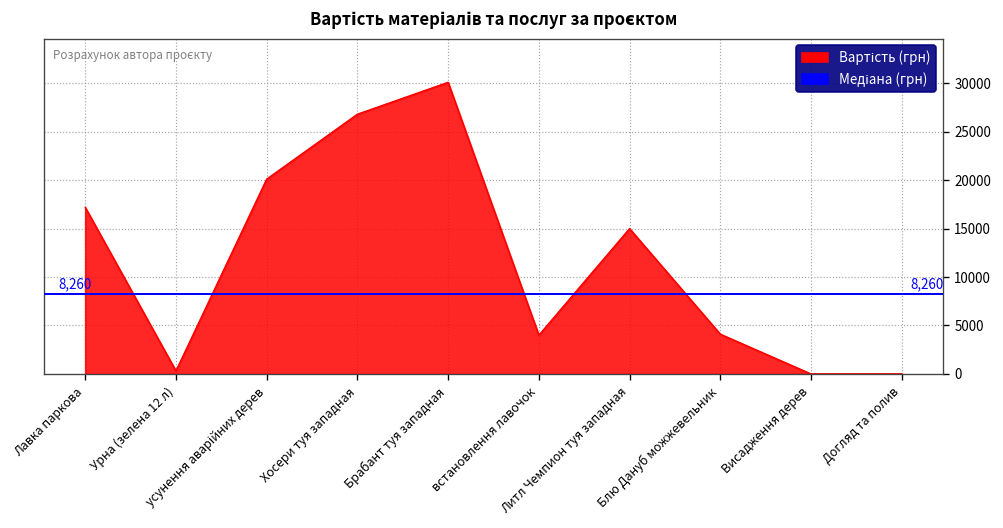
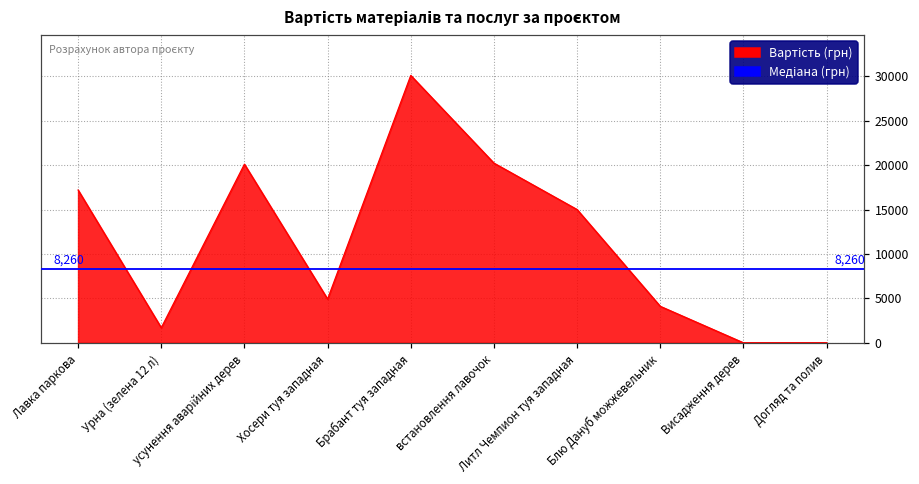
  {
    "Лавка паркова": 17000,
-   "Урна (зелена 12 л)": 0,
+   "Урна (зелена 12 л)": 2000,
    "усунення аварійних дерев": 20000,
-   "Хосери туя западная": 27000,
+   "Хосери туя западная": 5000,
    "Брабант туя западная": 30000,
-   "встановлення лавочок": 4000,
+   "встановлення лавочок": 20000,
    "Литл Чемпион туя западная": 15000,
    "Блю Дануб можжевельник": 4000,
    "Висадження дерев": 0,
    "Догляд та полив": 0
  }
